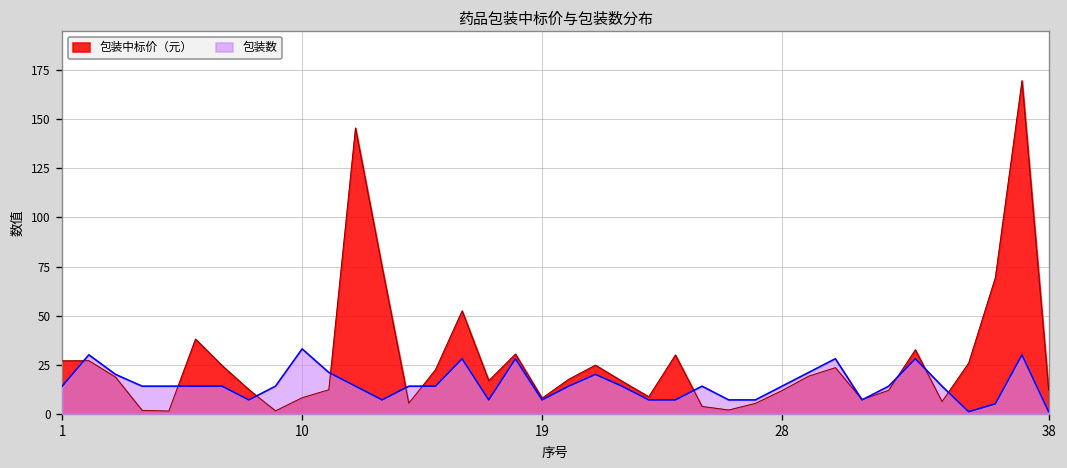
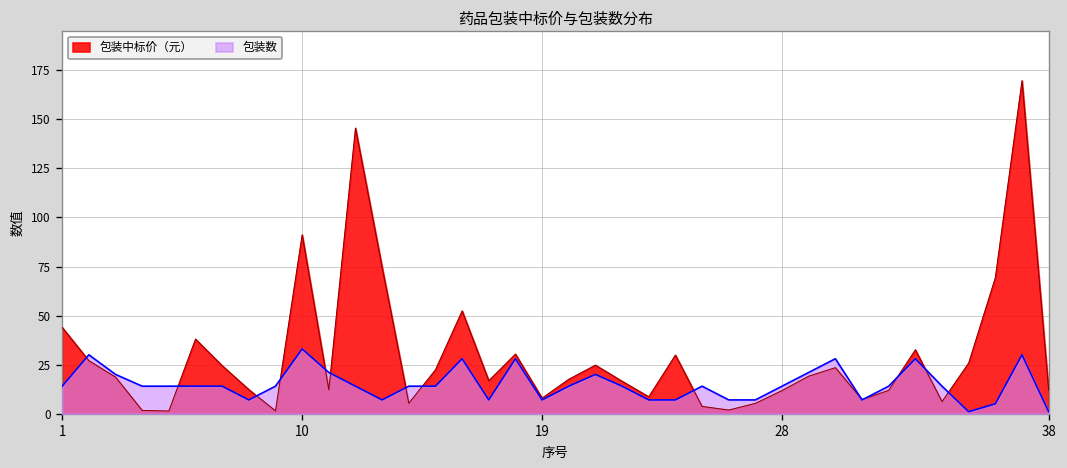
  {
    "包装中标价（元）": {
-     "1": 27,
-     "10": 8,
+     "1": 44,
+     "10": 91,
      "28": 12,
      "38": 12
    },
    "包装数": {
      "1": 14,
      "10": 33,
      "28": 14,
      "38": 1
    }
  }
